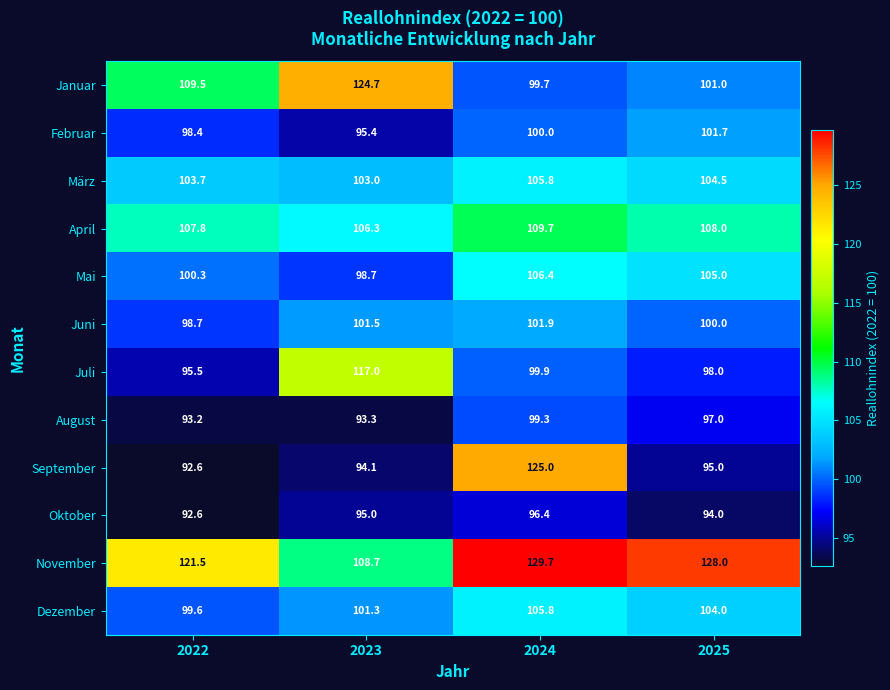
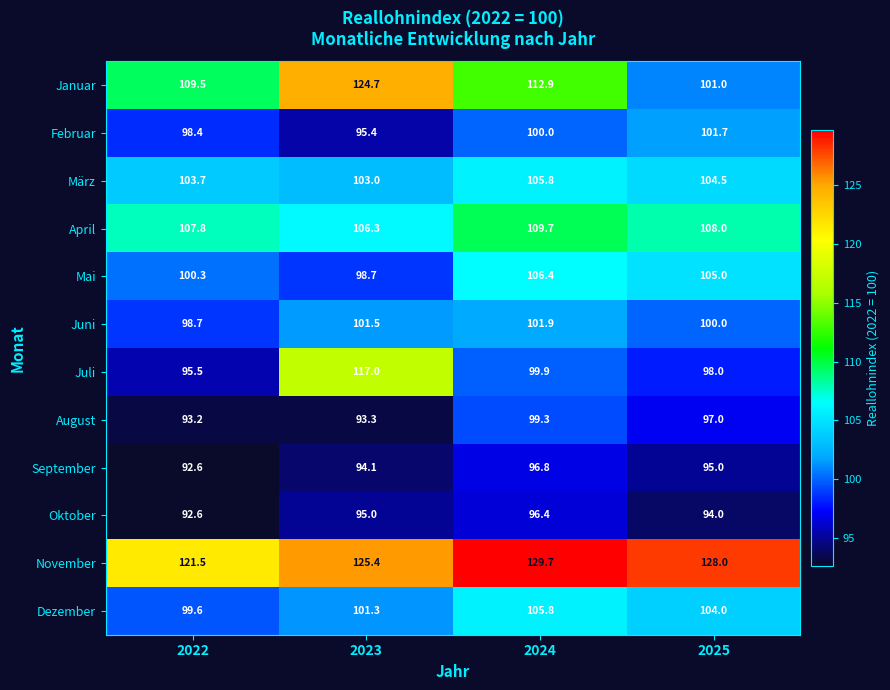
  {
    "Januar": {
      "2022": 109.5,
      "2023": 124.7,
-     "2024": 99.7,
+     "2024": 112.9,
      "2025": 101.0
    },
    "Februar": {
      "2022": 98.4,
      "2023": 95.4,
      "2024": 100.0,
      "2025": 101.7
    },
    "März": {
      "2022": 103.7,
      "2023": 103.0,
      "2024": 105.8,
      "2025": 104.5
    },
    "April": {
      "2022": 107.8,
      "2023": 106.3,
      "2024": 109.7,
      "2025": 108.0
    },
    "Mai": {
      "2022": 100.3,
      "2023": 98.7,
      "2024": 106.4,
      "2025": 105.0
    },
    "Juni": {
      "2022": 98.7,
      "2023": 101.5,
      "2024": 101.9,
      "2025": 100.0
    },
    "Juli": {
      "2022": 95.5,
      "2023": 117.0,
      "2024": 99.9,
      "2025": 98.0
    },
    "August": {
      "2022": 93.2,
      "2023": 93.3,
      "2024": 99.3,
      "2025": 97.0
    },
    "September": {
      "2022": 92.6,
      "2023": 94.1,
-     "2024": 125.0,
+     "2024": 96.8,
      "2025": 95.0
    },
    "Oktober": {
      "2022": 92.6,
      "2023": 95.0,
      "2024": 96.4,
      "2025": 94.0
    },
    "November": {
      "2022": 121.5,
-     "2023": 108.7,
+     "2023": 125.4,
      "2024": 129.7,
      "2025": 128.0
    },
    "Dezember": {
      "2022": 99.6,
      "2023": 101.3,
      "2024": 105.8,
      "2025": 104.0
    }
  }
